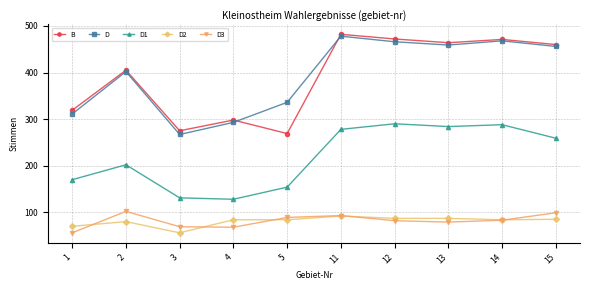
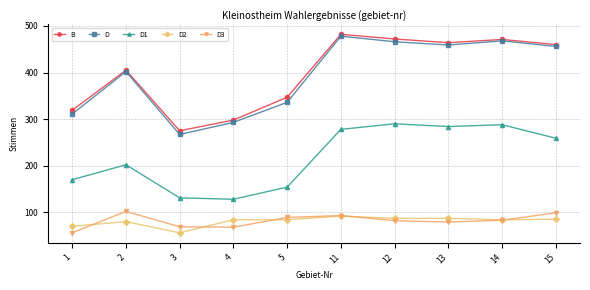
  {
    "B": {
      "1": 320,
      "3": 280,
-     "5": 270,
+     "5": 350,
      "12": 470
    }
  }
